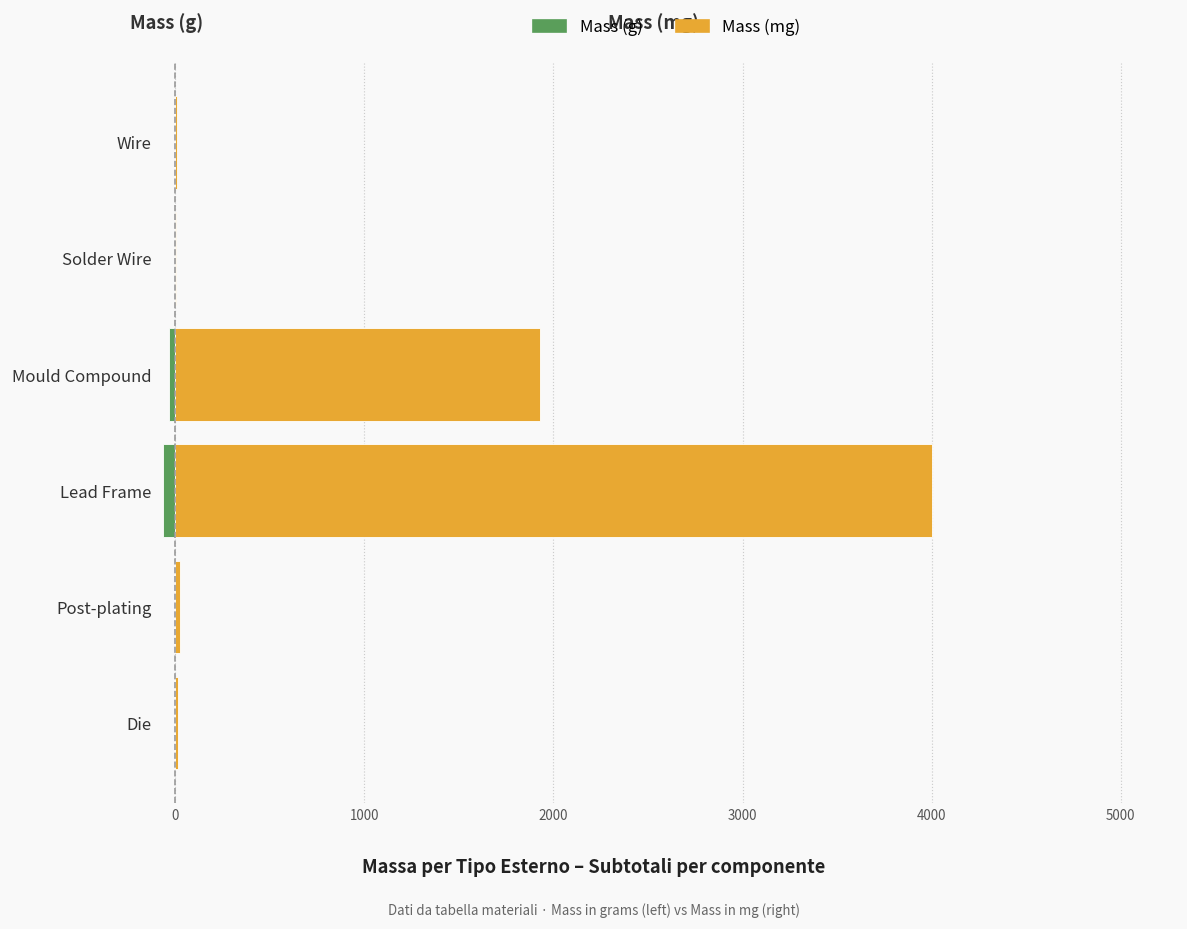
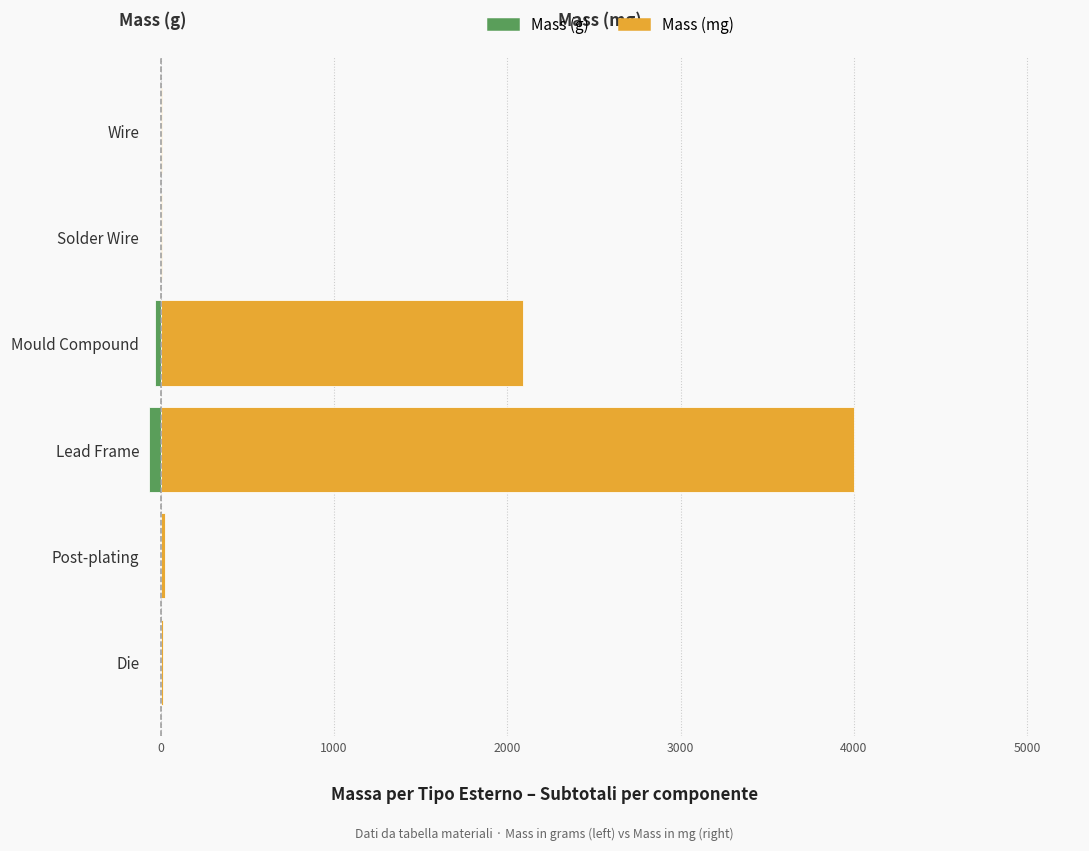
  {
    "Mass (g)": {
      "Mould Compound": -30,
      "Lead Frame": -70
    },
    "Mass (mg)": {
-     "Mould Compound": 1930,
+     "Mould Compound": 2090,
      "Lead Frame": 4000,
      "Post-plating": 30
    }
  }
